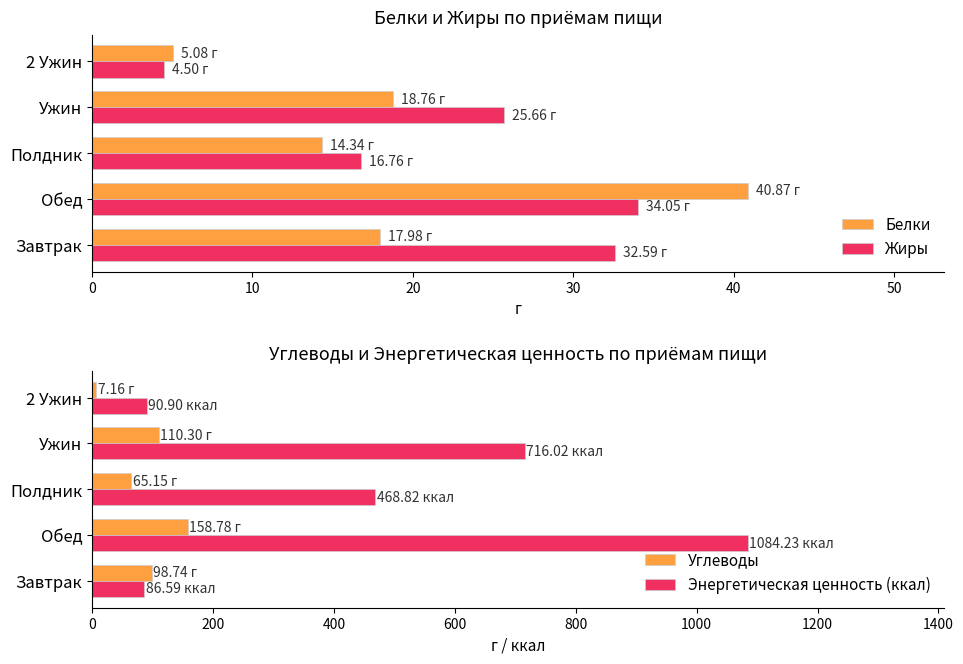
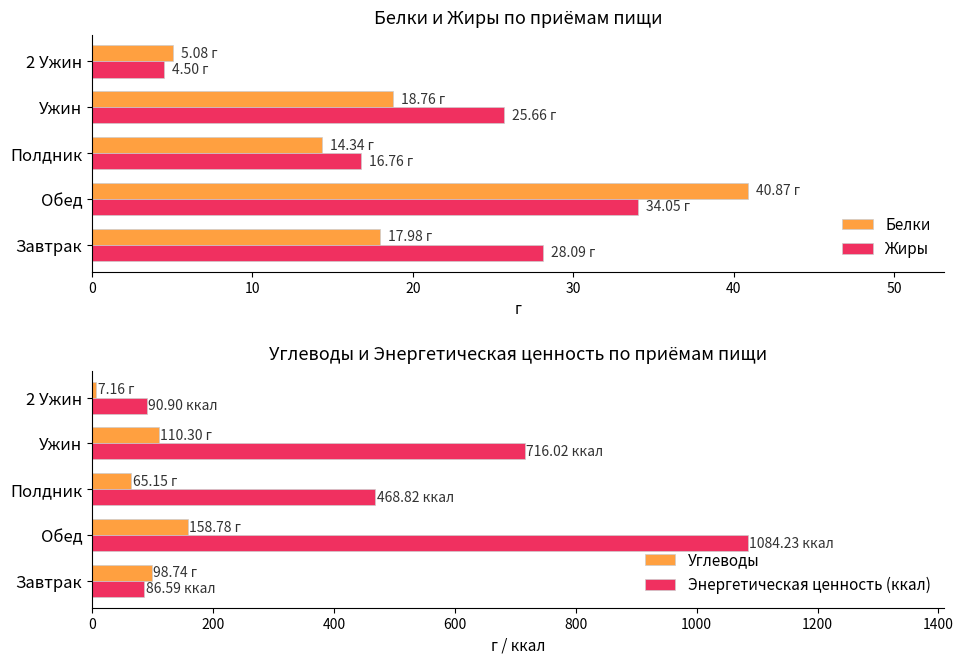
  {
    "Белки и Жиры по приёмам пищи": {
      "Белки": {
        "2 Ужин": 5.08,
        "Ужин": 18.76,
        "Полдник": 14.34,
        "Обед": 40.87,
        "Завтрак": 17.98
      },
      "Жиры": {
        "2 Ужин": 4.50,
        "Ужин": 25.66,
        "Полдник": 16.76,
        "Обед": 34.05,
-       "Завтрак": 32.59
+       "Завтрак": 28.09
      }
    },
    "Углеводы и Энергетическая ценность по приёмам пищи": {
      "Углеводы": {
        "2 Ужин": 7.16,
        "Ужин": 110.30,
        "Полдник": 65.15,
        "Обед": 158.78,
        "Завтрак": 98.74
      },
      "Энергетическая ценность (ккал)": {
        "2 Ужин": 90.90,
        "Ужин": 716.02,
        "Полдник": 468.82,
        "Обед": 1084.23,
        "Завтрак": 86.59
      }
    }
  }
